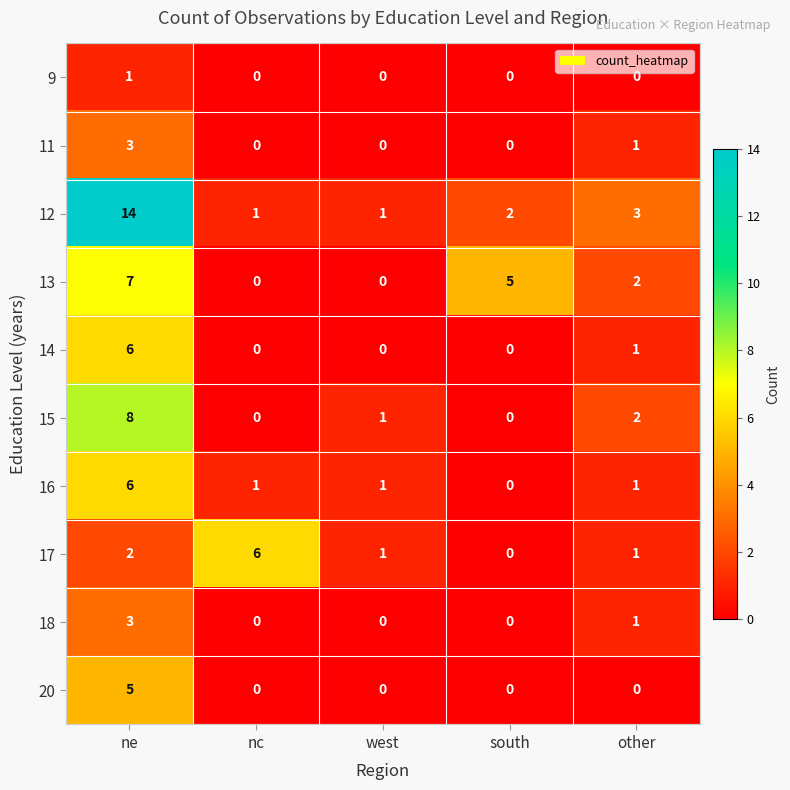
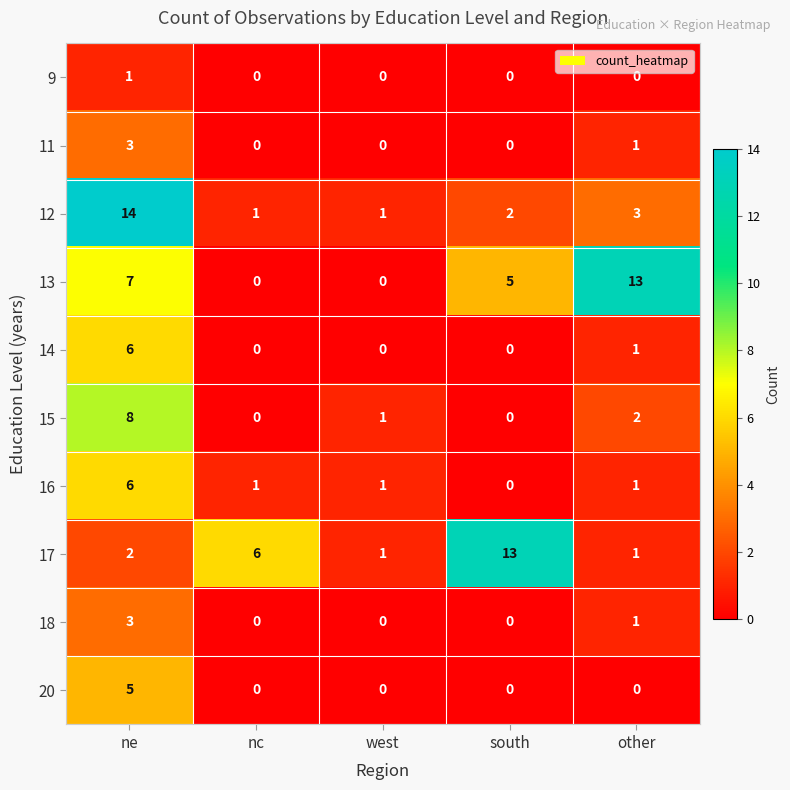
  {
    "9": {
      "ne": 1,
      "nc": 0,
      "west": 0,
      "south": 0
    },
    "11": {
      "ne": 3,
      "nc": 0,
      "west": 0,
      "south": 0,
      "other": 1
    },
    "12": {
      "ne": 14,
      "nc": 1,
      "west": 1,
      "south": 2,
      "other": 3
    },
    "13": {
      "ne": 7,
      "nc": 0,
      "west": 0,
      "south": 5,
-     "other": 2
+     "other": 13
    },
    "14": {
      "ne": 6,
      "nc": 0,
      "west": 0,
      "south": 0,
      "other": 1
    },
    "15": {
      "ne": 8,
      "nc": 0,
      "west": 1,
      "south": 0,
      "other": 2
    },
    "16": {
      "ne": 6,
      "nc": 1,
      "west": 1,
      "south": 0,
      "other": 1
    },
    "17": {
      "ne": 2,
      "nc": 6,
      "west": 1,
-     "south": 0,
+     "south": 13,
      "other": 1
    },
    "18": {
      "ne": 3,
      "nc": 0,
      "west": 0,
      "south": 0,
      "other": 1
    },
    "20": {
      "ne": 5,
      "nc": 0,
      "west": 0,
      "south": 0,
      "other": 0
    }
  }
